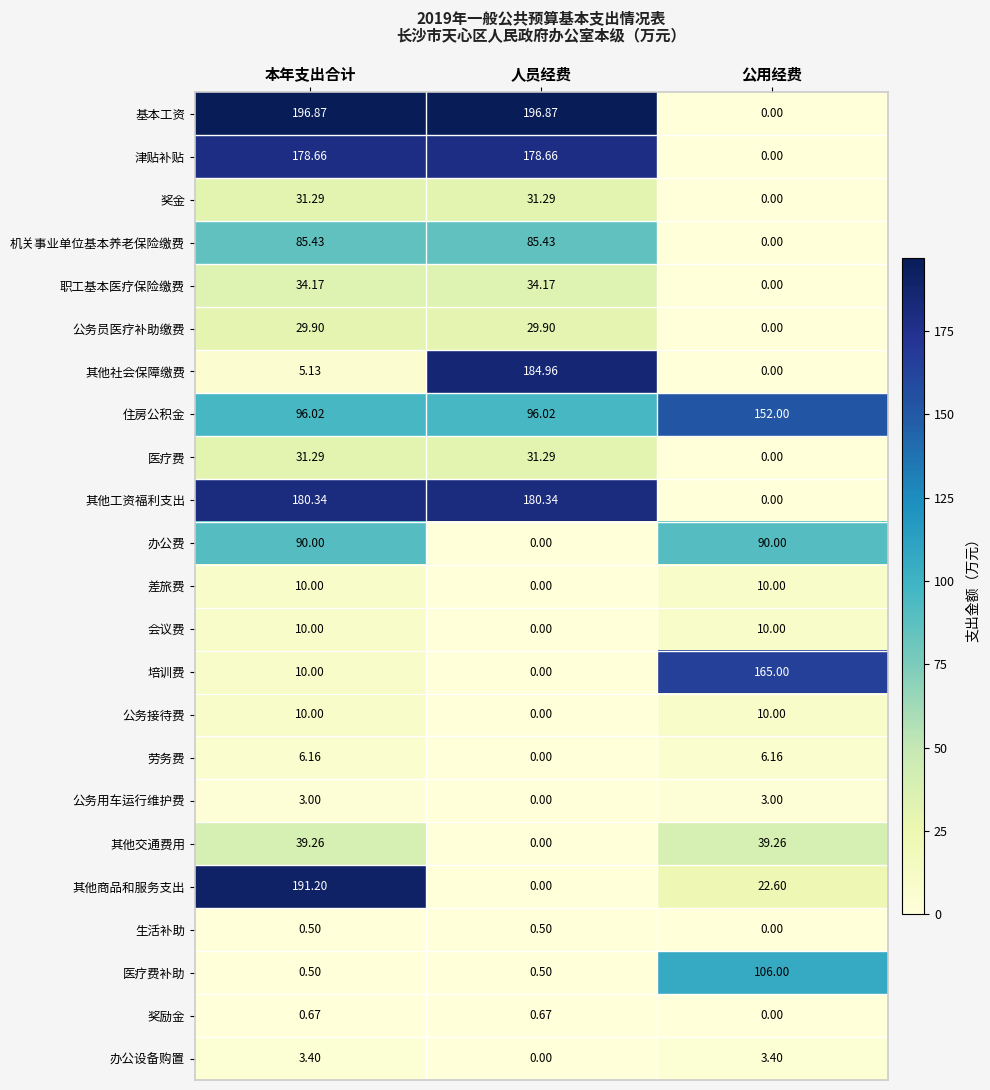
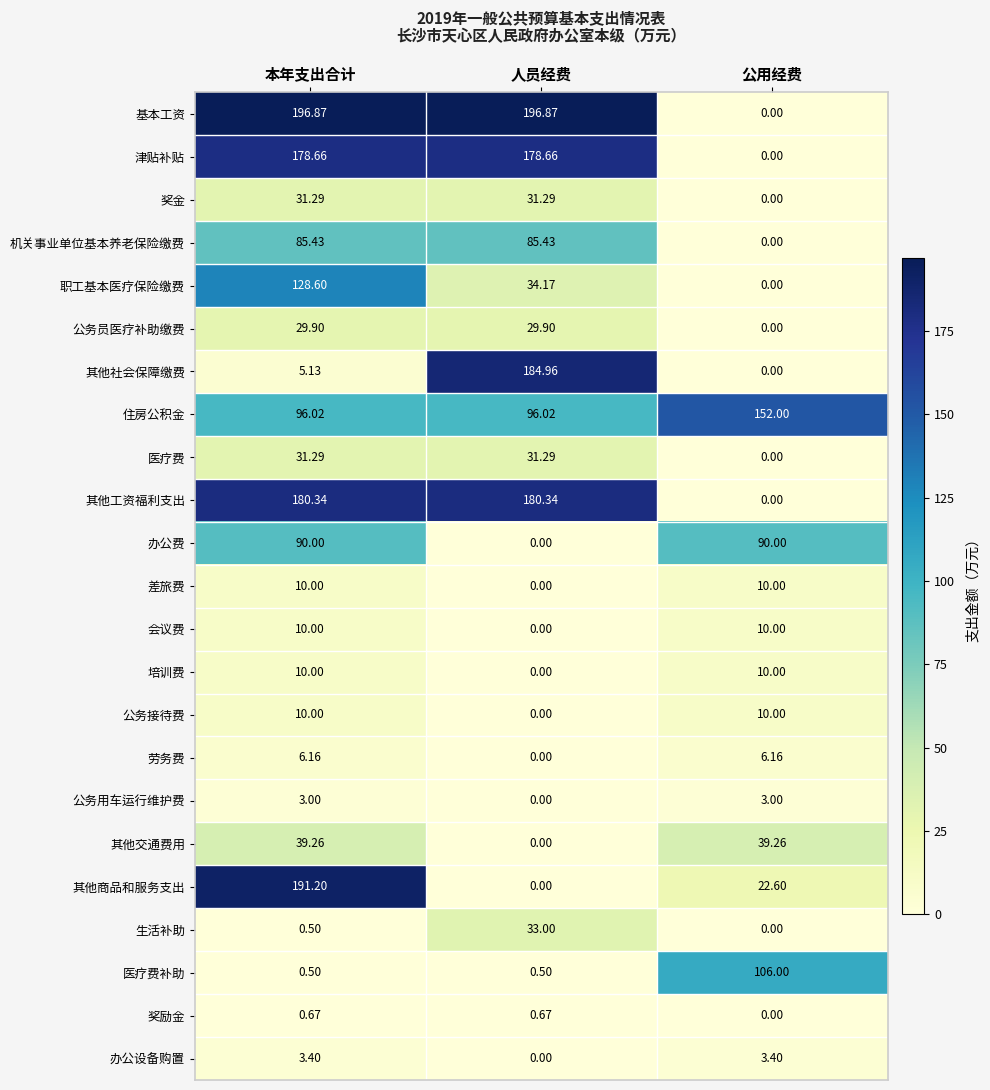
  {
    "基本工资": {
      "本年支出合计": 196.87,
      "人员经费": 196.87,
      "公用经费": 0.00
    },
    "津贴补贴": {
      "本年支出合计": 178.66,
      "人员经费": 178.66,
      "公用经费": 0.00
    },
    "奖金": {
      "本年支出合计": 31.29,
      "人员经费": 31.29,
      "公用经费": 0.00
    },
    "机关事业单位基本养老保险缴费": {
      "本年支出合计": 85.43,
      "人员经费": 85.43,
      "公用经费": 0.00
    },
    "职工基本医疗保险缴费": {
-     "本年支出合计": 34.17,
+     "本年支出合计": 128.60,
      "人员经费": 34.17,
      "公用经费": 0.00
    },
    "公务员医疗补助缴费": {
      "本年支出合计": 29.90,
      "人员经费": 29.90,
      "公用经费": 0.00
    },
    "其他社会保障缴费": {
      "本年支出合计": 5.13,
      "人员经费": 184.96,
      "公用经费": 0.00
    },
    "住房公积金": {
      "本年支出合计": 96.02,
      "人员经费": 96.02,
      "公用经费": 152.00
    },
    "医疗费": {
      "本年支出合计": 31.29,
      "人员经费": 31.29,
      "公用经费": 0.00
    },
    "其他工资福利支出": {
      "本年支出合计": 180.34,
      "人员经费": 180.34,
      "公用经费": 0.00
    },
    "办公费": {
      "本年支出合计": 90.00,
      "人员经费": 0.00,
      "公用经费": 90.00
    },
    "差旅费": {
      "本年支出合计": 10.00,
      "人员经费": 0.00,
      "公用经费": 10.00
    },
    "会议费": {
      "本年支出合计": 10.00,
      "人员经费": 0.00,
      "公用经费": 10.00
    },
    "培训费": {
      "本年支出合计": 10.00,
      "人员经费": 0.00,
-     "公用经费": 165.00
+     "公用经费": 10.00
    },
    "公务接待费": {
      "本年支出合计": 10.00,
      "人员经费": 0.00,
      "公用经费": 10.00
    },
    "劳务费": {
      "本年支出合计": 6.16,
      "人员经费": 0.00,
      "公用经费": 6.16
    },
    "公务用车运行维护费": {
      "本年支出合计": 3.00,
      "人员经费": 0.00,
      "公用经费": 3.00
    },
    "其他交通费用": {
      "本年支出合计": 39.26,
      "人员经费": 0.00,
      "公用经费": 39.26
    },
    "其他商品和服务支出": {
      "本年支出合计": 191.20,
      "人员经费": 0.00,
      "公用经费": 22.60
    },
    "生活补助": {
      "本年支出合计": 0.50,
-     "人员经费": 0.50,
+     "人员经费": 33.00,
      "公用经费": 0.00
    },
    "医疗费补助": {
      "本年支出合计": 0.50,
      "人员经费": 0.50,
      "公用经费": 106.00
    },
    "奖励金": {
      "本年支出合计": 0.67,
      "人员经费": 0.67,
      "公用经费": 0.00
    },
    "办公设备购置": {
      "本年支出合计": 3.40,
      "人员经费": 0.00,
      "公用经费": 3.40
    }
  }
